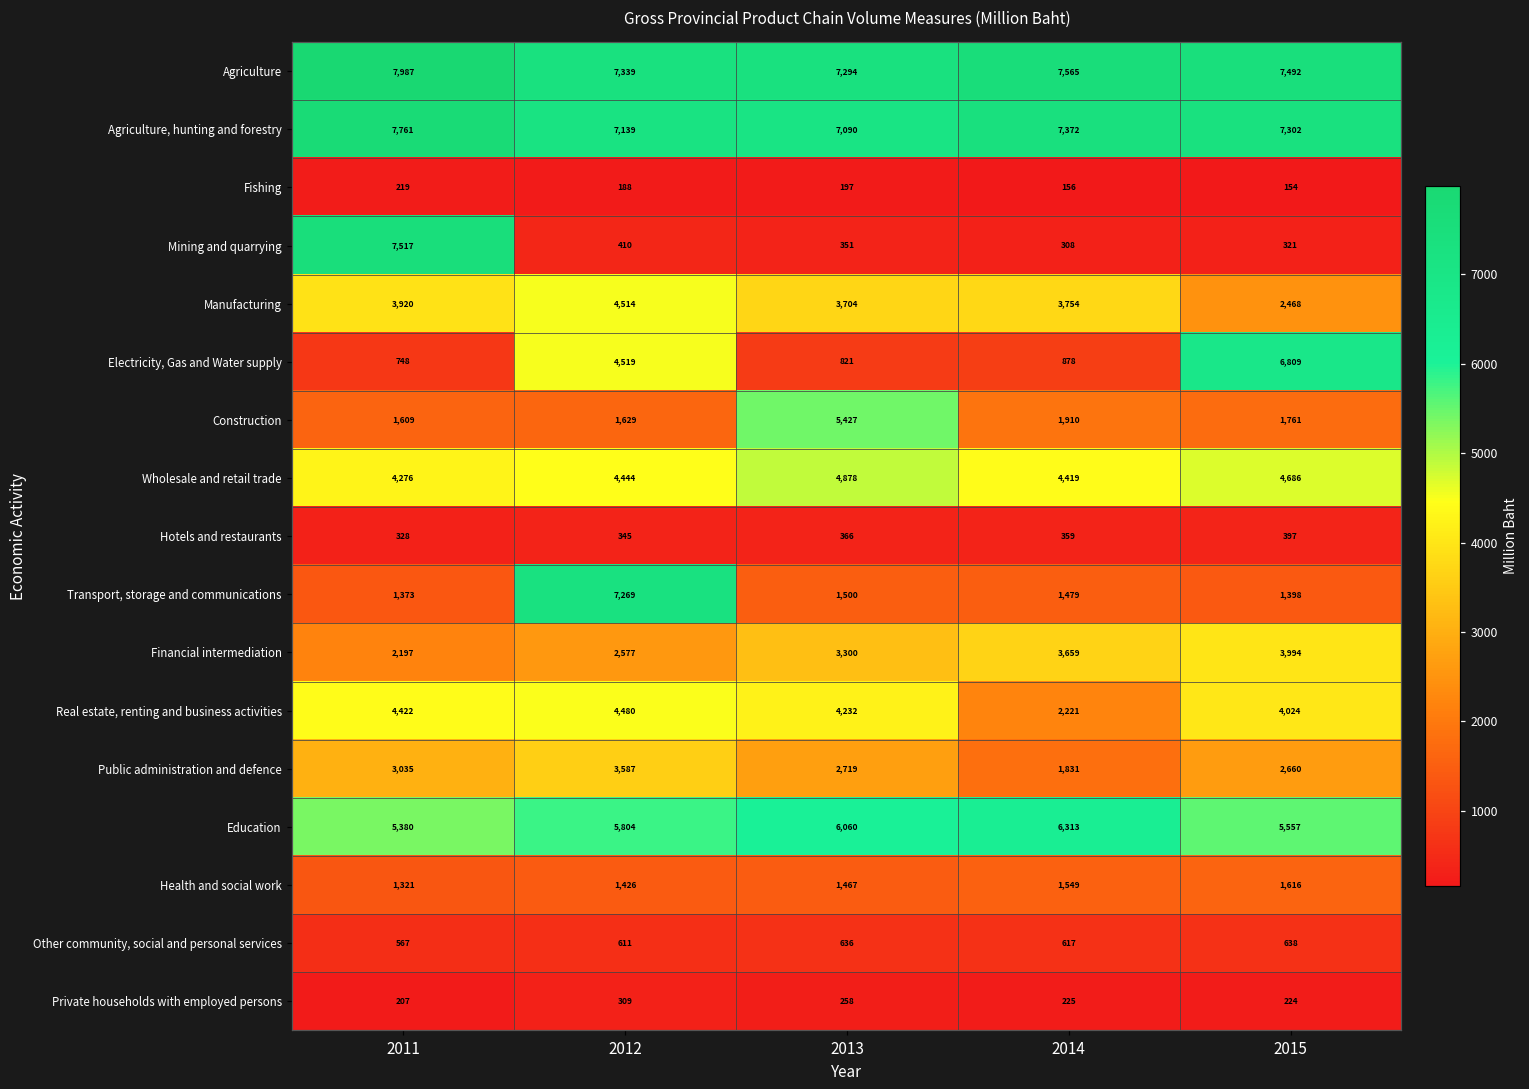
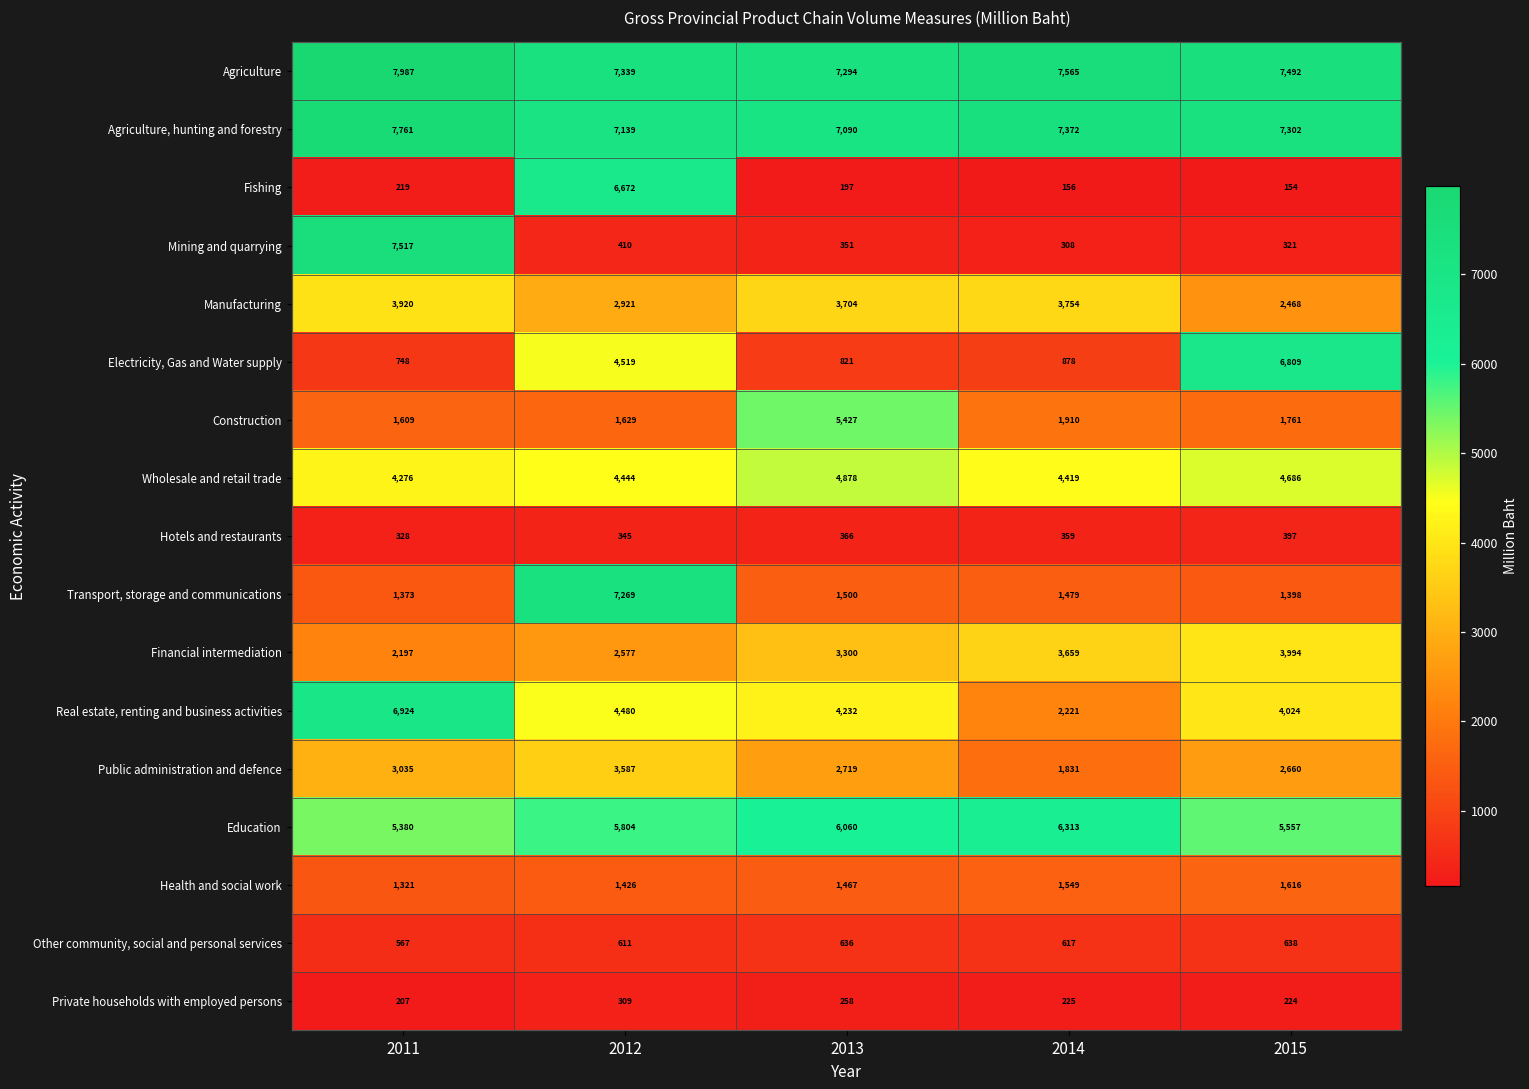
  {
    "Agriculture": {
      "2011": "7,987",
      "2012": "7,339",
      "2013": "7,294",
      "2014": "7,565",
      "2015": "7,492"
    },
    "Agriculture, hunting and forestry": {
      "2011": "7,761",
      "2012": "7,139",
      "2013": "7,090",
      "2014": "7,372",
      "2015": "7,302"
    },
    "Fishing": {
      "2011": "219",
-     "2012": "188",
+     "2012": "6,672",
      "2013": "197",
      "2014": "156",
      "2015": "154"
    },
    "Mining and quarrying": {
      "2011": "7,517",
      "2012": "410",
      "2013": "351",
      "2014": "308",
      "2015": "321"
    },
    "Manufacturing": {
      "2011": "3,920",
-     "2012": "4,514",
+     "2012": "2,921",
      "2013": "3,704",
      "2014": "3,754",
      "2015": "2,468"
    },
    "Electricity, Gas and Water supply": {
      "2011": "748",
      "2012": "4,519",
      "2013": "821",
      "2014": "878",
      "2015": "6,809"
    },
    "Construction": {
      "2011": "1,609",
      "2012": "1,629",
      "2013": "5,427",
      "2014": "1,910",
      "2015": "1,761"
    },
    "Wholesale and retail trade": {
      "2011": "4,276",
      "2012": "4,444",
      "2013": "4,878",
      "2014": "4,419",
      "2015": "4,686"
    },
    "Hotels and restaurants": {
      "2011": "328",
      "2012": "345",
      "2013": "366",
      "2014": "359",
      "2015": "397"
    },
    "Transport, storage and communications": {
      "2011": "1,373",
      "2012": "7,269",
      "2013": "1,500",
      "2014": "1,479",
      "2015": "1,398"
    },
    "Financial intermediation": {
      "2011": "2,197",
      "2012": "2,577",
      "2013": "3,300",
      "2014": "3,659",
      "2015": "3,994"
    },
    "Real estate, renting and business activities": {
-     "2011": "4,422",
+     "2011": "6,924",
      "2012": "4,480",
      "2013": "4,232",
      "2014": "2,221",
      "2015": "4,024"
    },
    "Public administration and defence": {
      "2011": "3,035",
      "2012": "3,587",
      "2013": "2,719",
      "2014": "1,831",
      "2015": "2,660"
    },
    "Education": {
      "2011": "5,380",
      "2012": "5,804",
      "2013": "6,060",
      "2014": "6,313",
      "2015": "5,557"
    },
    "Health and social work": {
      "2011": "1,321",
      "2012": "1,426",
      "2013": "1,467",
      "2014": "1,549",
      "2015": "1,616"
    },
    "Other community, social and personal services": {
      "2011": "567",
      "2012": "611",
      "2013": "636",
      "2014": "617",
      "2015": "638"
    },
    "Private households with employed persons": {
      "2011": "207",
      "2012": "309",
      "2013": "258",
      "2014": "225",
      "2015": "224"
    }
  }
